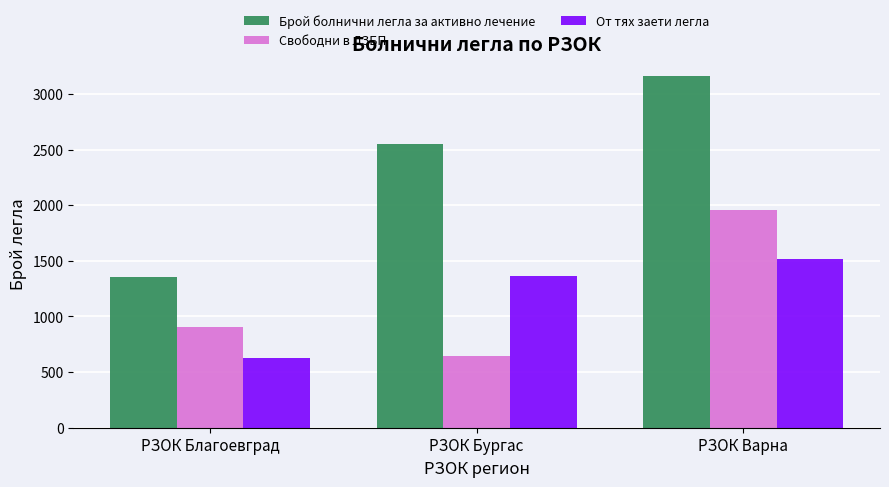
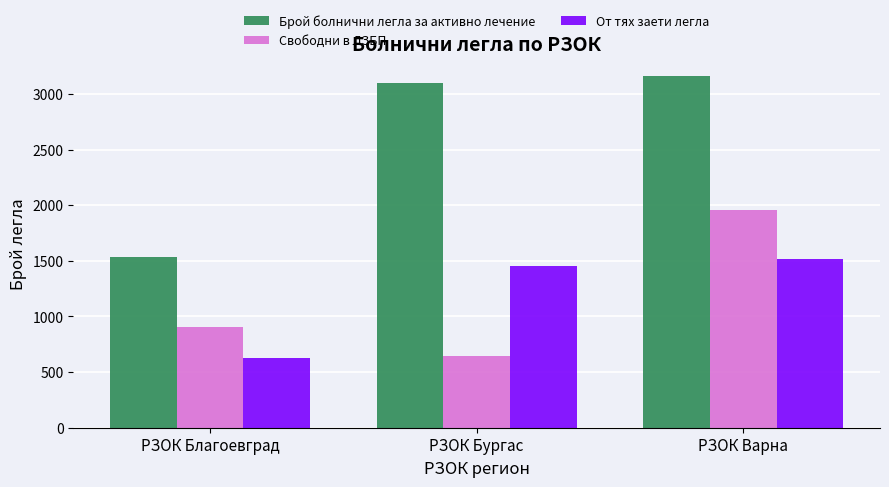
  {
    "Брой болнични легла за активно лечение": {
-     "РЗОК Благоевград": 1350,
-     "РЗОК Бургас": 2550,
+     "РЗОК Благоевград": 1530,
+     "РЗОК Бургас": 3100,
      "РЗОК Варна": 3160
    },
    "Свободни в ЛЗБП": {
      "РЗОК Благоевград": 910,
      "РЗОК Бургас": 650,
      "РЗОК Варна": 1950
    },
    "От тях заети легла": {
      "РЗОК Благоевград": 630,
-     "РЗОК Бургас": 1370,
+     "РЗОК Бургас": 1450,
      "РЗОК Варна": 1520
    }
  }
